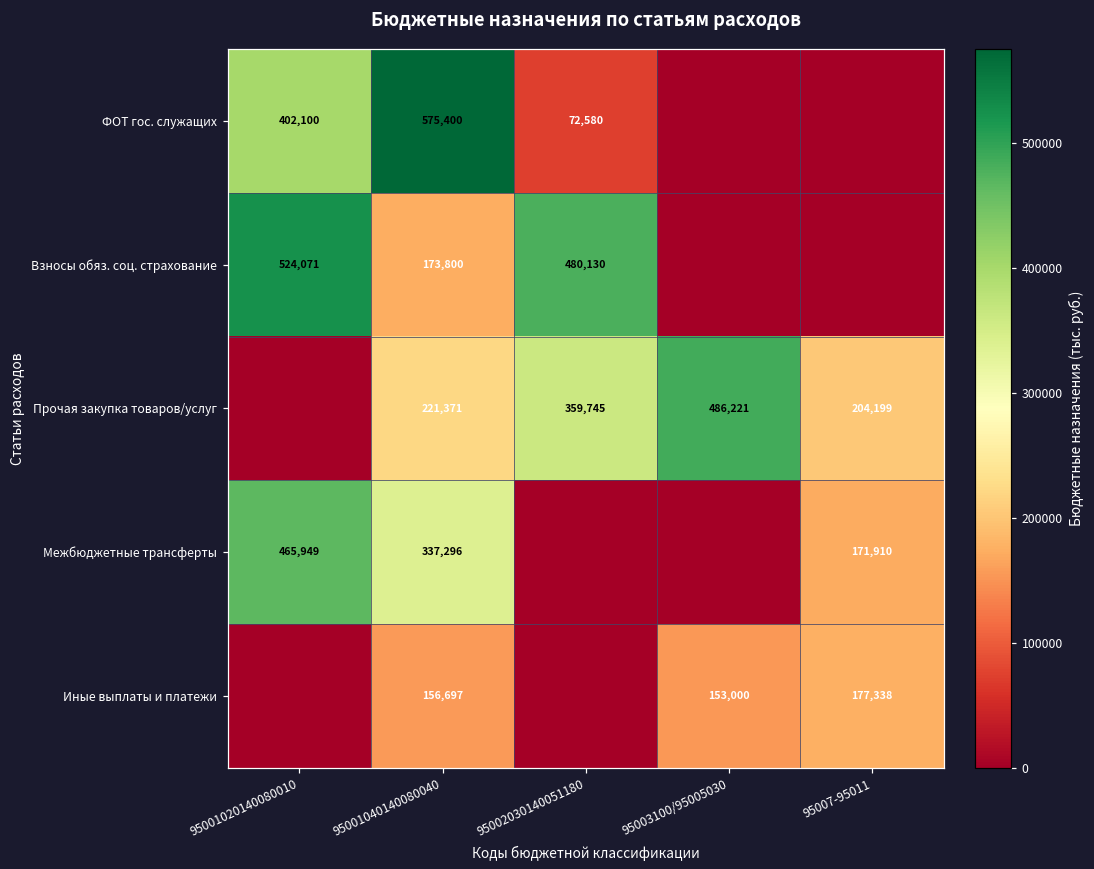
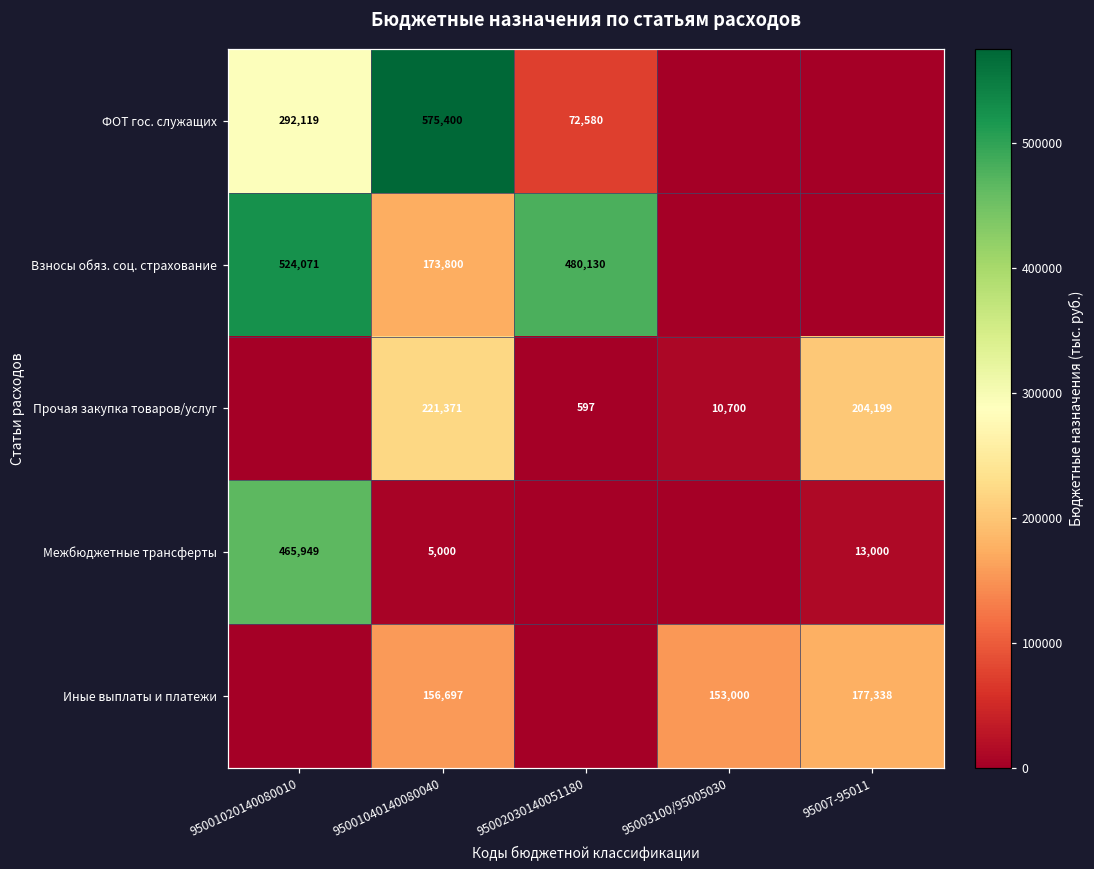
  {
    "ФОТ гос. служащих": {
-     "95001020140080010": "402,100",
+     "95001020140080010": "292,119",
      "95001040140080040": "575,400",
      "95002030140051180": "72,580"
    },
    "Взносы обяз. соц. страхование": {
      "95001020140080010": "524,071",
      "95001040140080040": "173,800",
      "95002030140051180": "480,130"
    },
    "Прочая закупка товаров/услуг": {
      "95001040140080040": "221,371",
-     "95002030140051180": "359,745",
-     "95003100/95005030": "486,221",
+     "95002030140051180": "597",
+     "95003100/95005030": "10,700",
      "95007-95011": "204,199"
    },
    "Межбюджетные трансферты": {
      "95001020140080010": "465,949",
-     "95001040140080040": "337,296",
-     "95007-95011": "171,910"
+     "95001040140080040": "5,000",
+     "95007-95011": "13,000"
    },
    "Иные выплаты и платежи": {
      "95001040140080040": "156,697",
      "95003100/95005030": "153,000",
      "95007-95011": "177,338"
    }
  }
